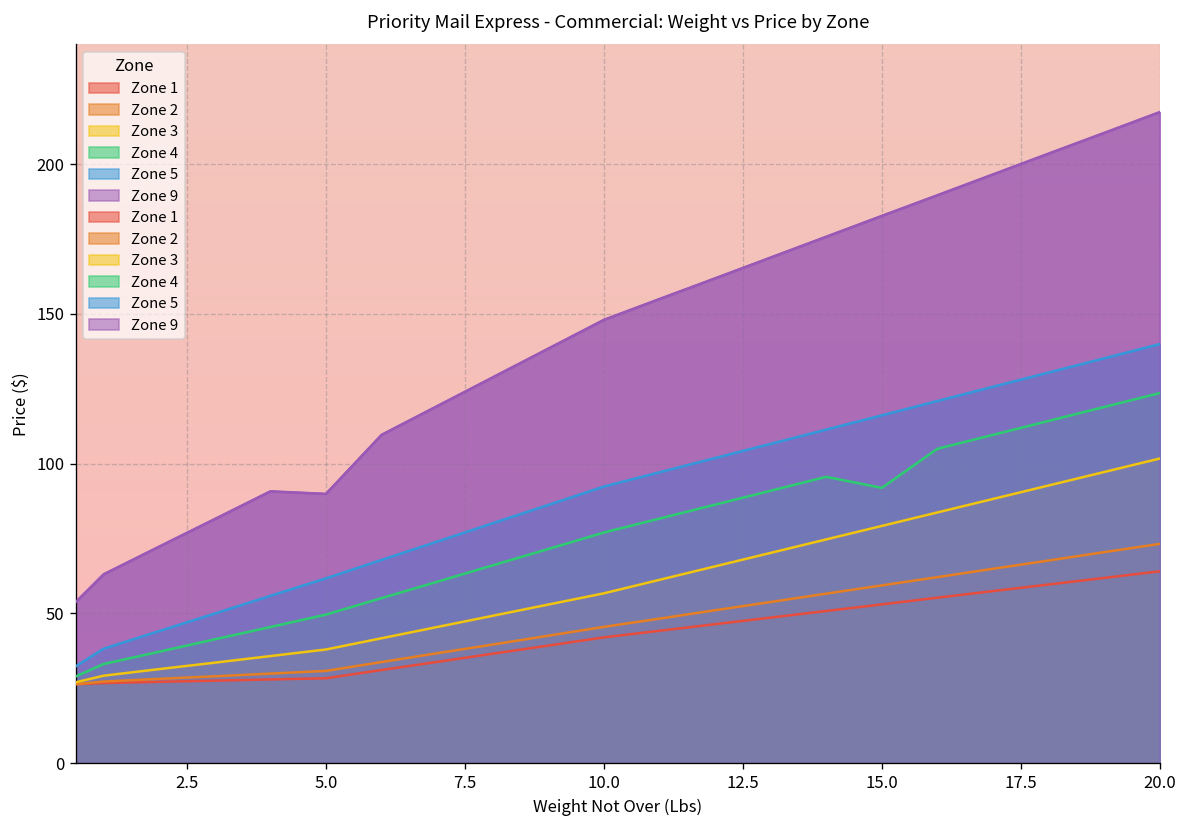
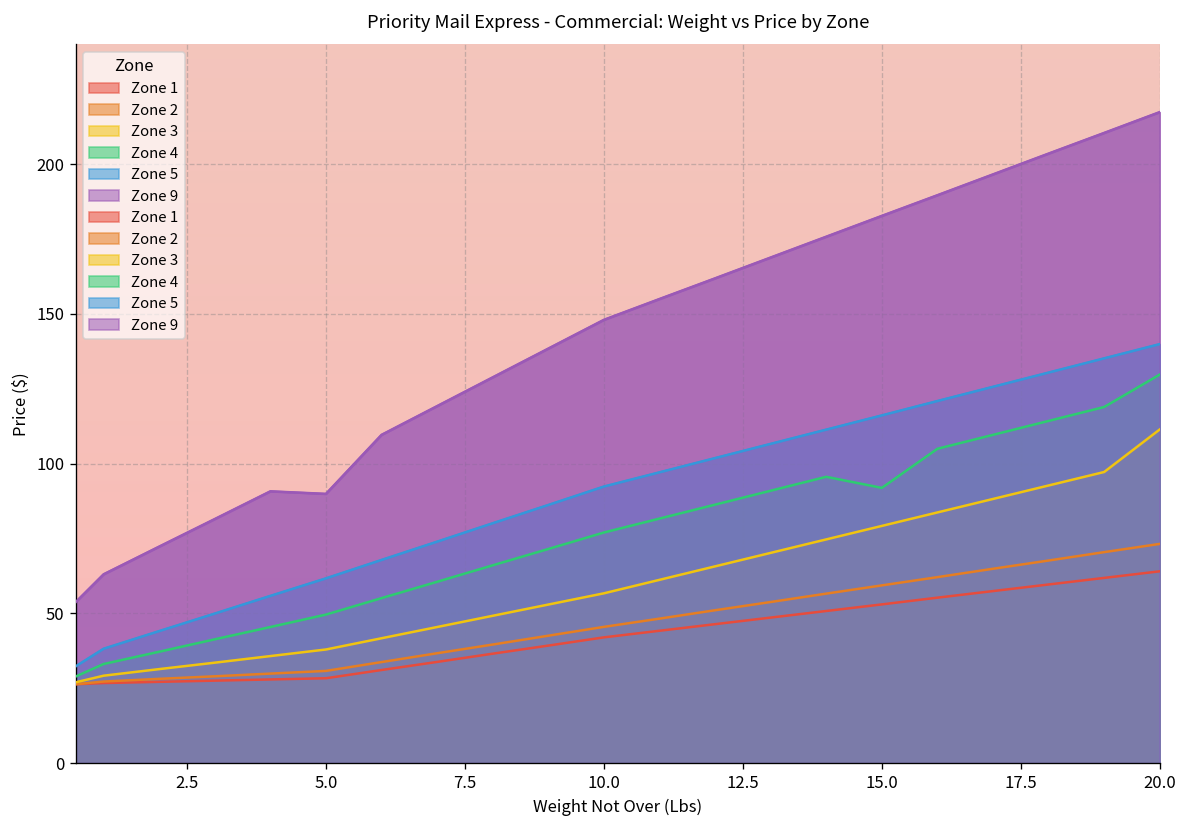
  {
    "Zone 3": {
      "5.0": 38,
      "10.0": 57,
      "15.0": 79,
-     "20.0": 102
+     "20.0": 111
    },
    "Zone 4": {
      "5.0": 50,
      "10.0": 77,
      "15.0": 92,
-     "20.0": 124
+     "20.0": 130
    },
    "Zone 5": {
      "5.0": 62,
      "10.0": 92,
      "15.0": 116,
      "20.0": 140
    },
    "Zone 9": {
      "5.0": 90,
      "10.0": 148,
      "15.0": 183,
      "20.0": 217
    }
  }
